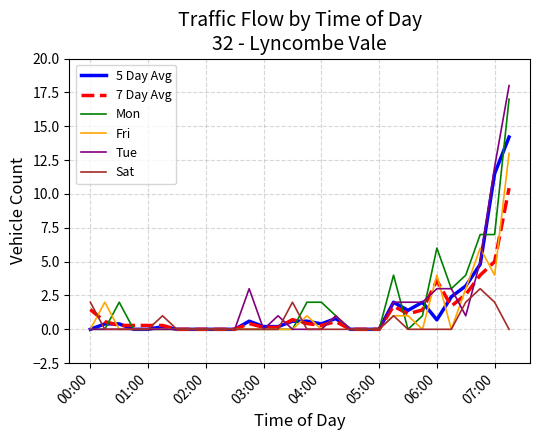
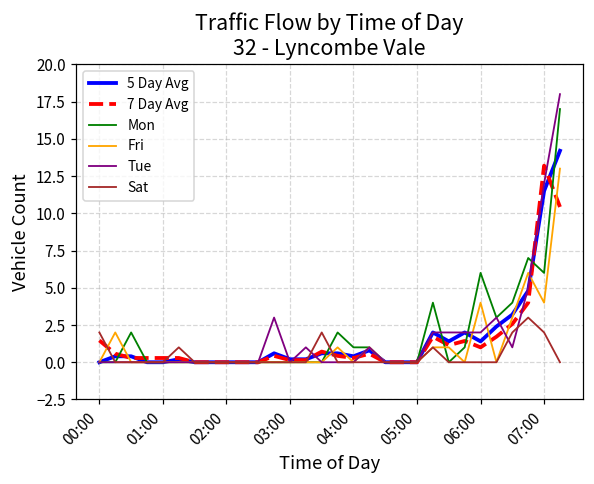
  {
    "5 Day Avg": {
-     "06:00": 0.7,
+     "06:00": 1.4,
      "07:00": 11.5
    },
    "7 Day Avg": {
      "00:00": 1.5,
      "01:00": 0.3,
-     "06:00": 3.6,
-     "07:00": 5.0
+     "06:00": 1.0,
+     "07:00": 13.2
    },
    "Mon": {
-     "04:00": 2,
+     "04:00": 1,
      "06:00": 6,
-     "07:00": 7
+     "07:00": 6
    },
    "Fri": {
      "06:00": 4.0,
      "07:00": 4.0
    },
    "Tue": {
-     "06:00": 3,
+     "06:00": 2,
      "07:00": 12
    },
    "Sat": {
      "00:00": 2.0,
      "06:00": 0.0,
      "07:00": 2.0
    }
  }
